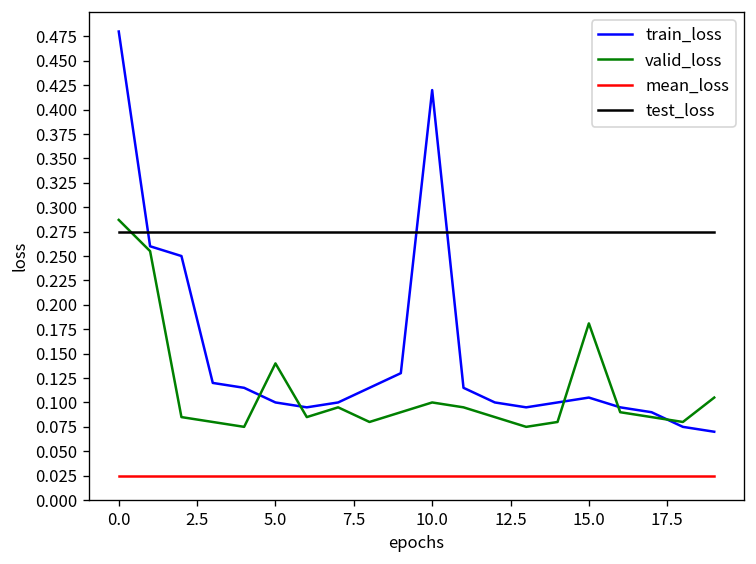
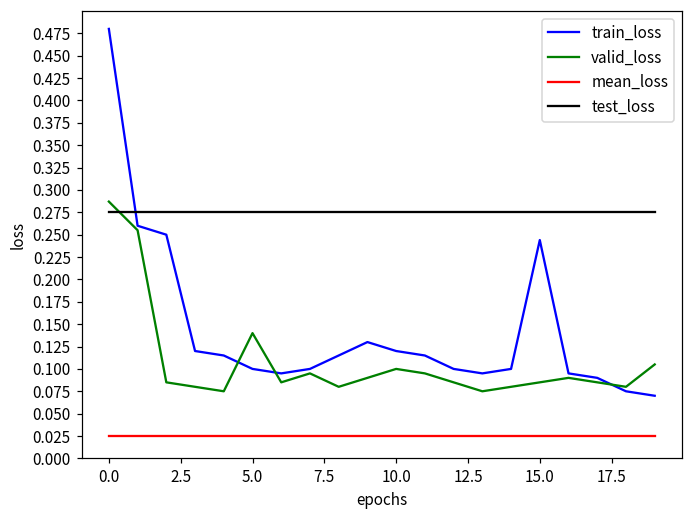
  {
    "train_loss": {
      "0.0": 0.48,
      "5.0": 0.10,
-     "10.0": 0.42,
-     "15.0": 0.11
+     "10.0": 0.12,
+     "15.0": 0.24
    },
    "valid_loss": {
      "0.0": 0.29,
      "5.0": 0.14,
      "10.0": 0.10,
-     "15.0": 0.18
+     "15.0": 0.09
    },
    "mean_loss": {
      "0.0": 0.03,
      "5.0": 0.03,
      "10.0": 0.03,
      "15.0": 0.03
    },
    "test_loss": {
      "0.0": 0.28,
      "5.0": 0.28,
      "10.0": 0.28,
      "15.0": 0.28
    }
  }
